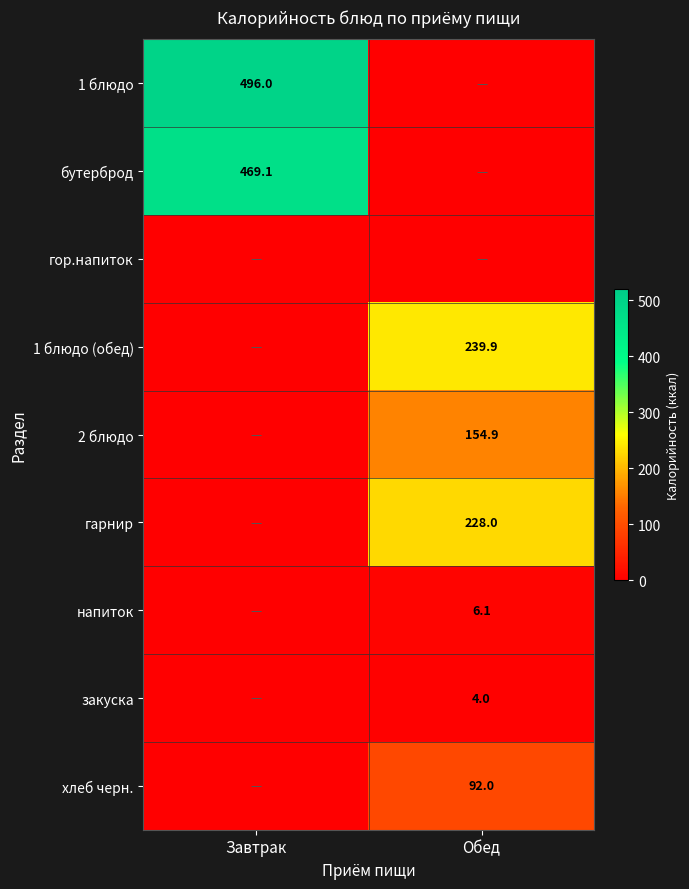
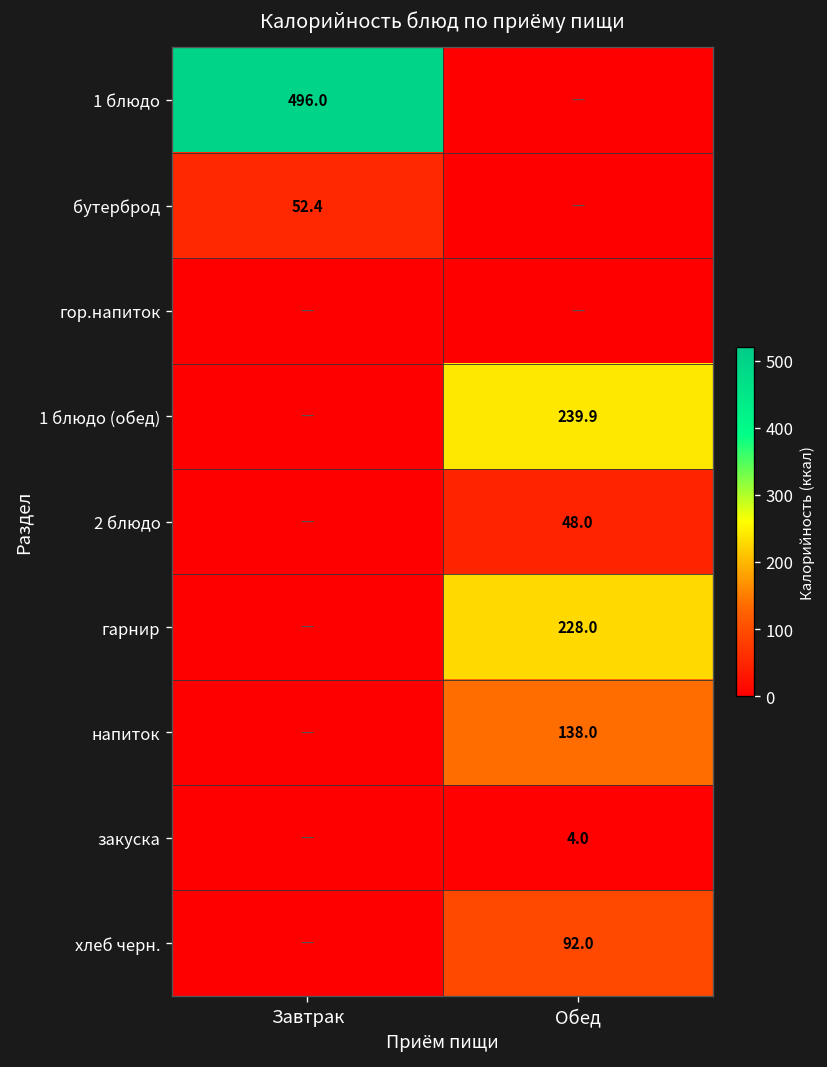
  {
    "1 блюдо": {
      "Завтрак": 496.0
    },
    "бутерброд": {
-     "Завтрак": 469.1
+     "Завтрак": 52.4
    },
    "1 блюдо (обед)": {
      "Обед": 239.9
    },
    "2 блюдо": {
-     "Обед": 154.9
+     "Обед": 48.0
    },
    "гарнир": {
      "Обед": 228.0
    },
    "напиток": {
-     "Обед": 6.1
+     "Обед": 138.0
    },
    "закуска": {
      "Обед": 4.0
    },
    "хлеб черн.": {
      "Обед": 92.0
    }
  }
